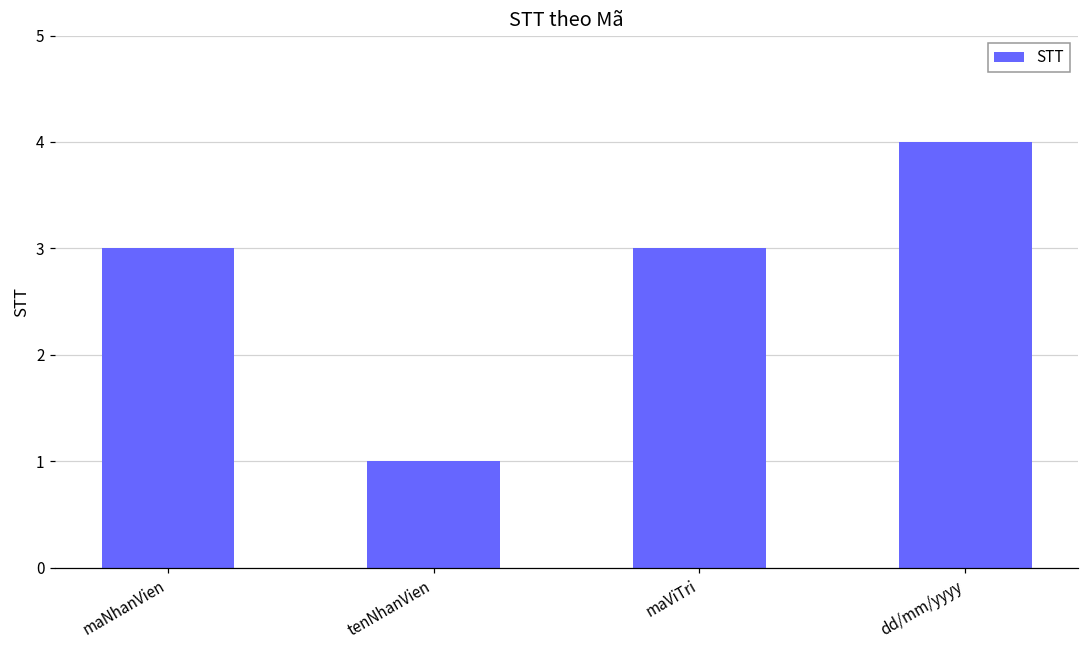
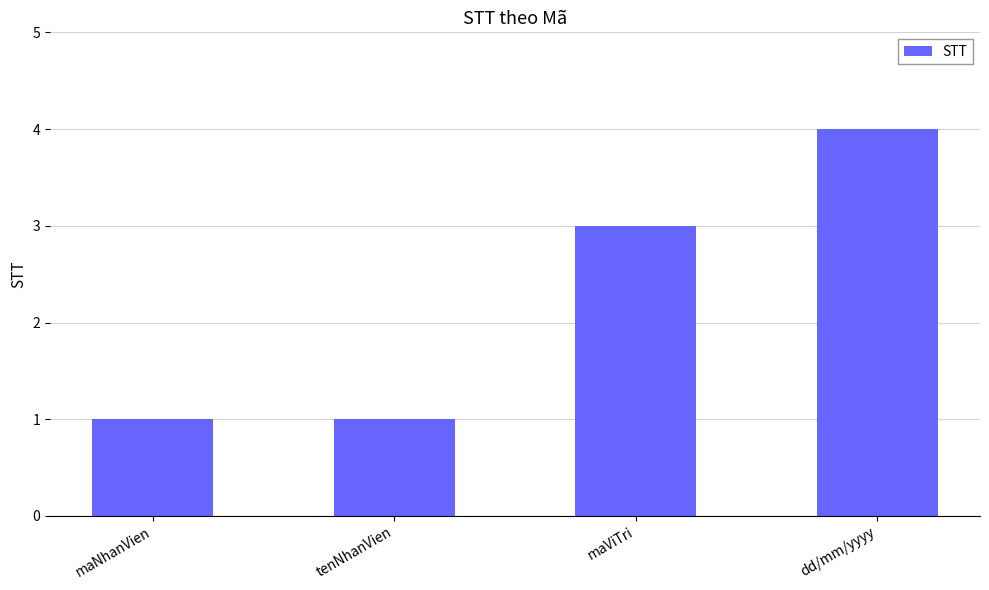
  {
-   "maNhanVien": 3,
+   "maNhanVien": 1,
    "tenNhanVien": 1,
    "maViTri": 3,
    "dd/mm/yyyy": 4
  }
